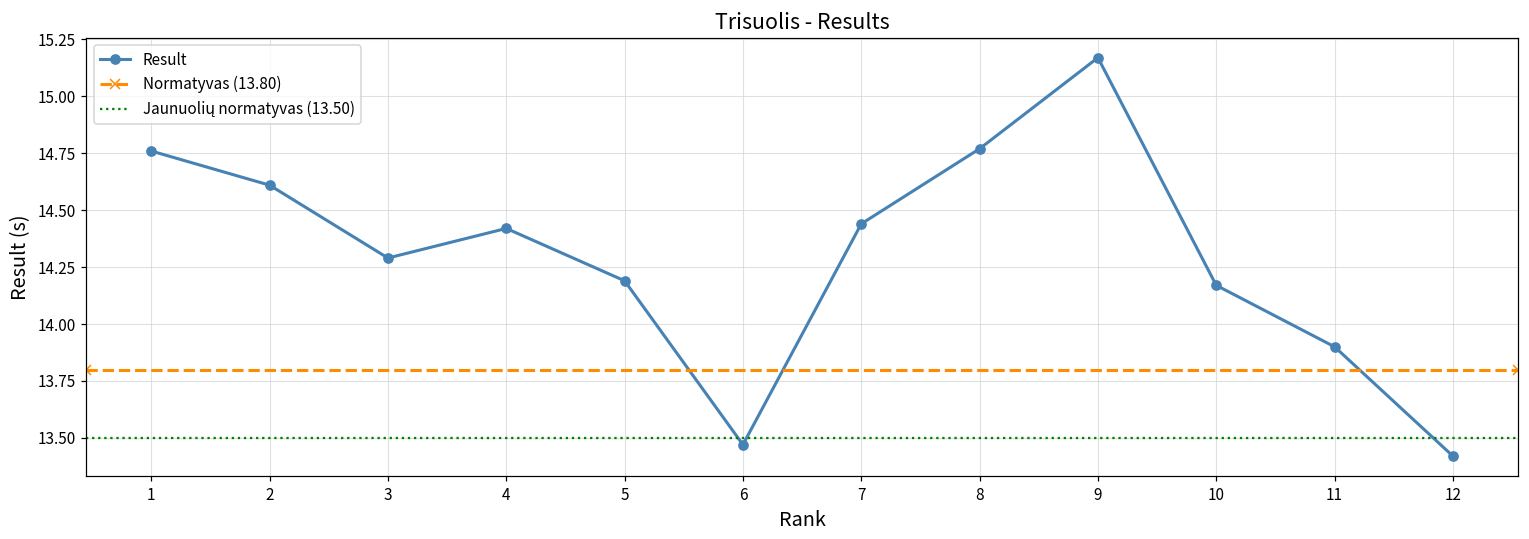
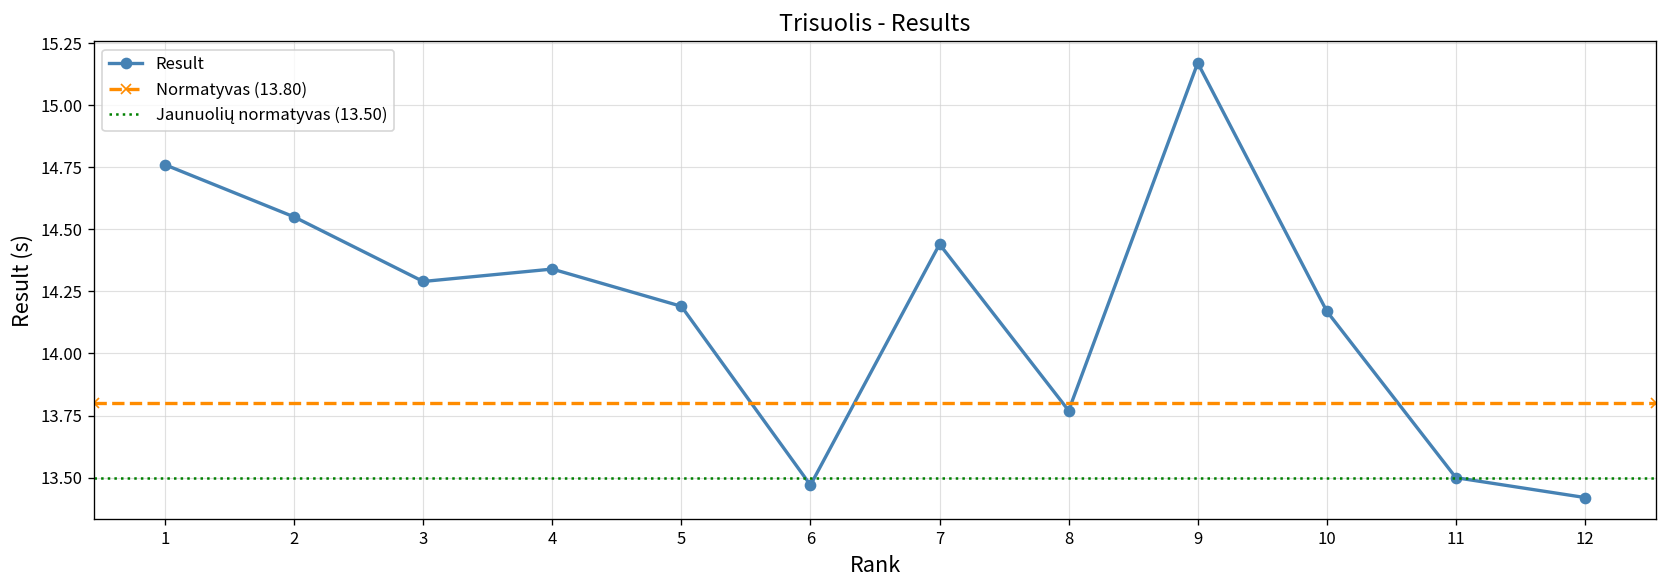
  {
    "1": 14.76,
-   "2": 14.61,
+   "2": 14.55,
    "3": 14.29,
-   "4": 14.42,
+   "4": 14.34,
    "5": 14.19,
    "6": 13.47,
    "7": 14.44,
-   "8": 14.77,
+   "8": 13.77,
    "9": 15.17,
    "10": 14.17,
-   "11": 13.9,
+   "11": 13.5,
    "12": 13.42
  }
